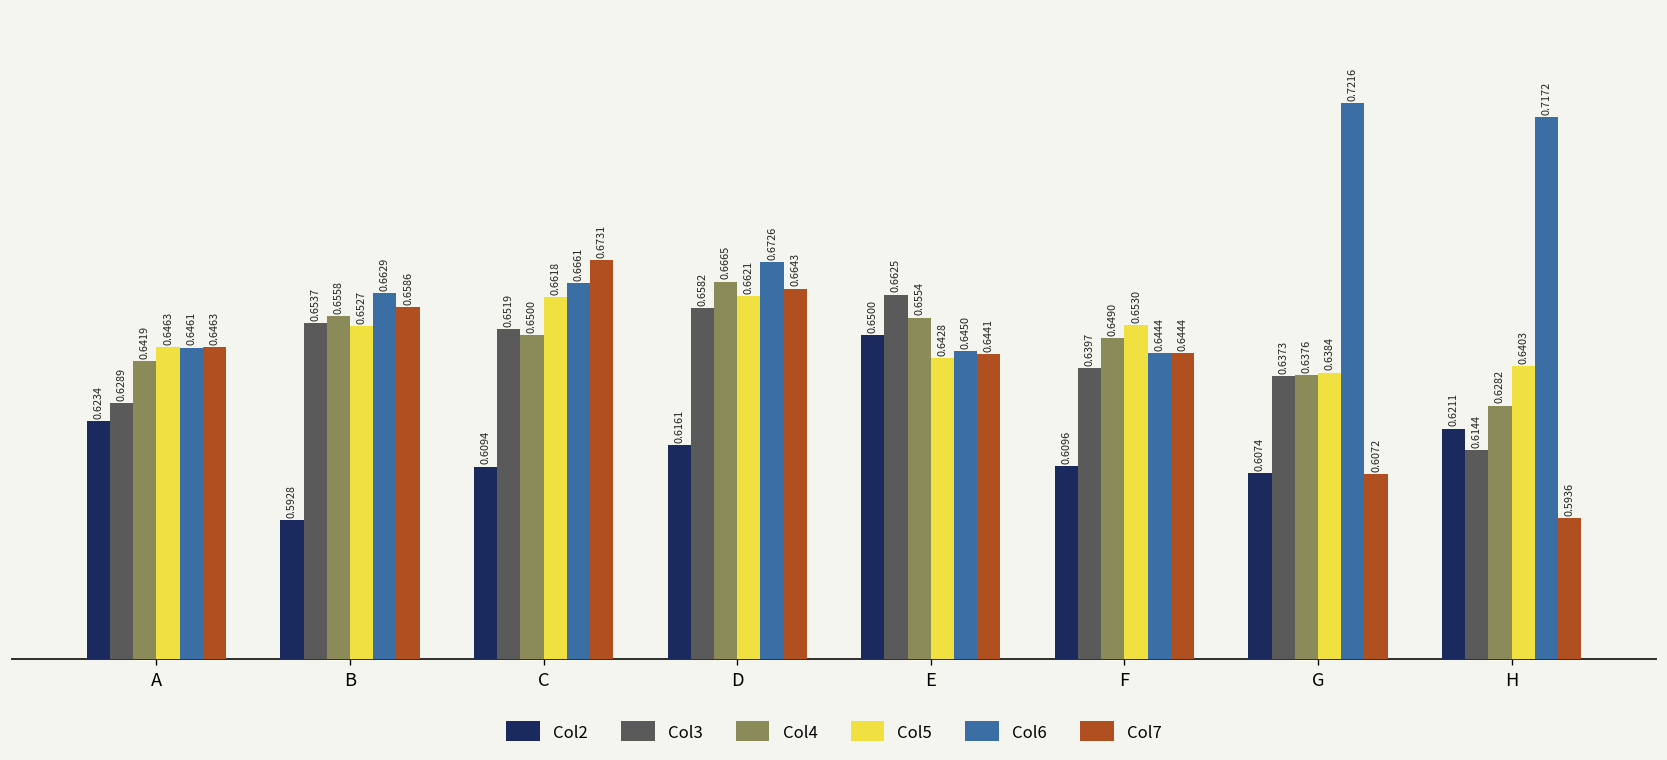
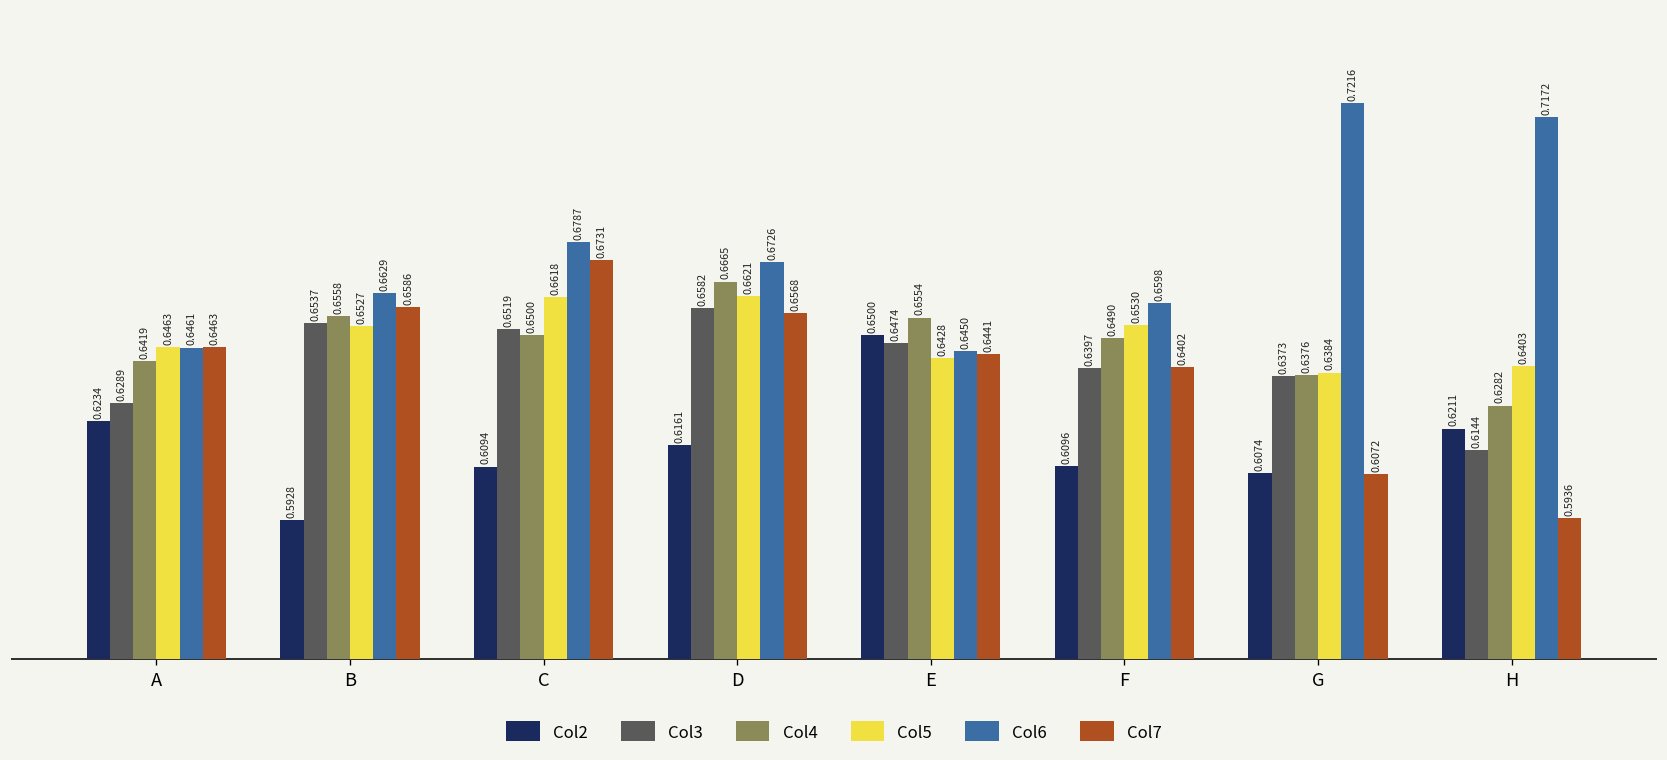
  {
    "Col2": {
      "A": 0.6234,
      "B": 0.5928,
      "C": 0.6094,
      "D": 0.6161,
      "E": 0.6500,
      "F": 0.6096,
      "G": 0.6074,
      "H": 0.6211
    },
    "Col3": {
      "A": 0.6289,
      "B": 0.6537,
      "C": 0.6519,
      "D": 0.6582,
-     "E": 0.6625,
+     "E": 0.6474,
      "F": 0.6397,
      "G": 0.6373,
      "H": 0.6144
    },
    "Col4": {
      "A": 0.6419,
      "B": 0.6558,
      "C": 0.6500,
      "D": 0.6665,
      "E": 0.6554,
      "F": 0.6490,
      "G": 0.6376,
      "H": 0.6282
    },
    "Col5": {
      "A": 0.6463,
      "B": 0.6527,
      "C": 0.6618,
      "D": 0.6621,
      "E": 0.6428,
      "F": 0.6530,
      "G": 0.6384,
      "H": 0.6403
    },
    "Col6": {
      "A": 0.6461,
      "B": 0.6629,
-     "C": 0.6661,
+     "C": 0.6787,
      "D": 0.6726,
      "E": 0.6450,
-     "F": 0.6444,
+     "F": 0.6598,
      "G": 0.7216,
      "H": 0.7172
    },
    "Col7": {
      "A": 0.6463,
      "B": 0.6586,
      "C": 0.6731,
-     "D": 0.6643,
+     "D": 0.6568,
      "E": 0.6441,
-     "F": 0.6444,
+     "F": 0.6402,
      "G": 0.6072,
      "H": 0.5936
    }
  }
